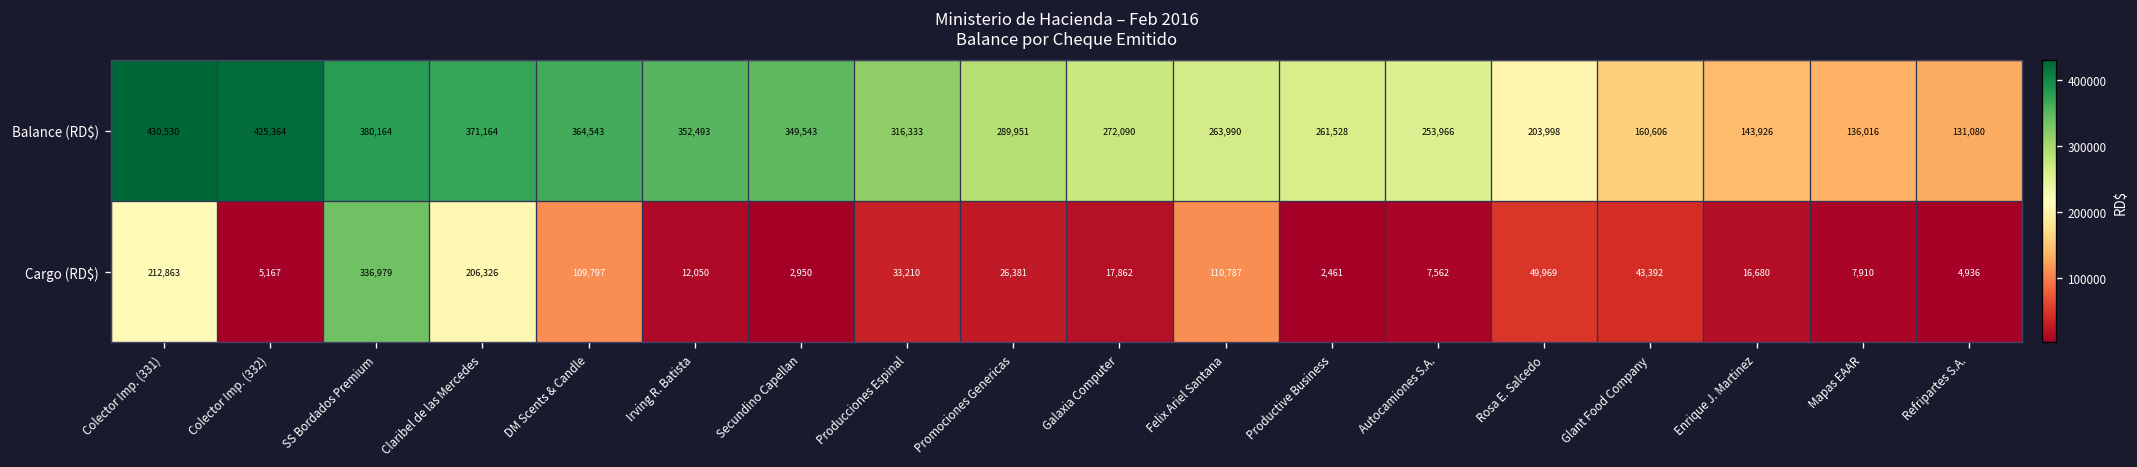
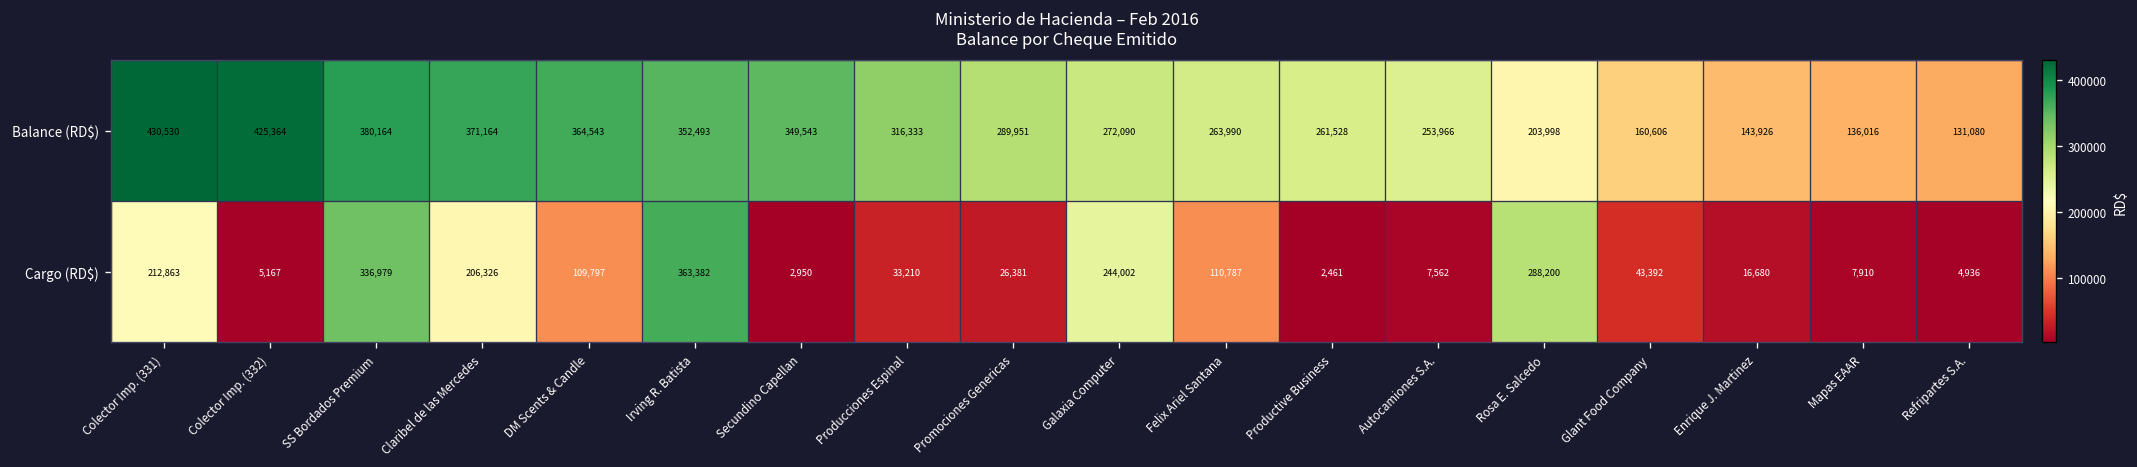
  {
    "Balance (RD$)": {
      "Colector Imp. (331)": "430,530",
      "Colector Imp. (332)": "425,364",
      "SS Bordados Premium": "380,164",
      "Claribel de las Mercedes": "371,164",
      "DM Scents & Candle": "364,543",
      "Irving R. Batista": "352,493",
      "Secundino Capellan": "349,543",
      "Producciones Espinal": "316,333",
      "Promociones Genericas": "289,951",
      "Galaxia Computer": "272,090",
      "Felix Ariel Santana": "263,990",
      "Productive Business": "261,528",
      "Autocamiones S.A.": "253,966",
      "Rosa E. Salcedo": "203,998",
      "Glant Food Company": "160,606",
      "Enrique J. Martinez": "143,926",
      "Mapas EAAR": "136,016",
      "Refripartes S.A.": "131,080"
    },
    "Cargo (RD$)": {
      "Colector Imp. (331)": "212,863",
      "Colector Imp. (332)": "5,167",
      "SS Bordados Premium": "336,979",
      "Claribel de las Mercedes": "206,326",
      "DM Scents & Candle": "109,797",
-     "Irving R. Batista": "12,050",
+     "Irving R. Batista": "363,382",
      "Secundino Capellan": "2,950",
      "Producciones Espinal": "33,210",
      "Promociones Genericas": "26,381",
-     "Galaxia Computer": "17,862",
+     "Galaxia Computer": "244,002",
      "Felix Ariel Santana": "110,787",
      "Productive Business": "2,461",
      "Autocamiones S.A.": "7,562",
-     "Rosa E. Salcedo": "49,969",
+     "Rosa E. Salcedo": "288,200",
      "Glant Food Company": "43,392",
      "Enrique J. Martinez": "16,680",
      "Mapas EAAR": "7,910",
      "Refripartes S.A.": "4,936"
    }
  }
